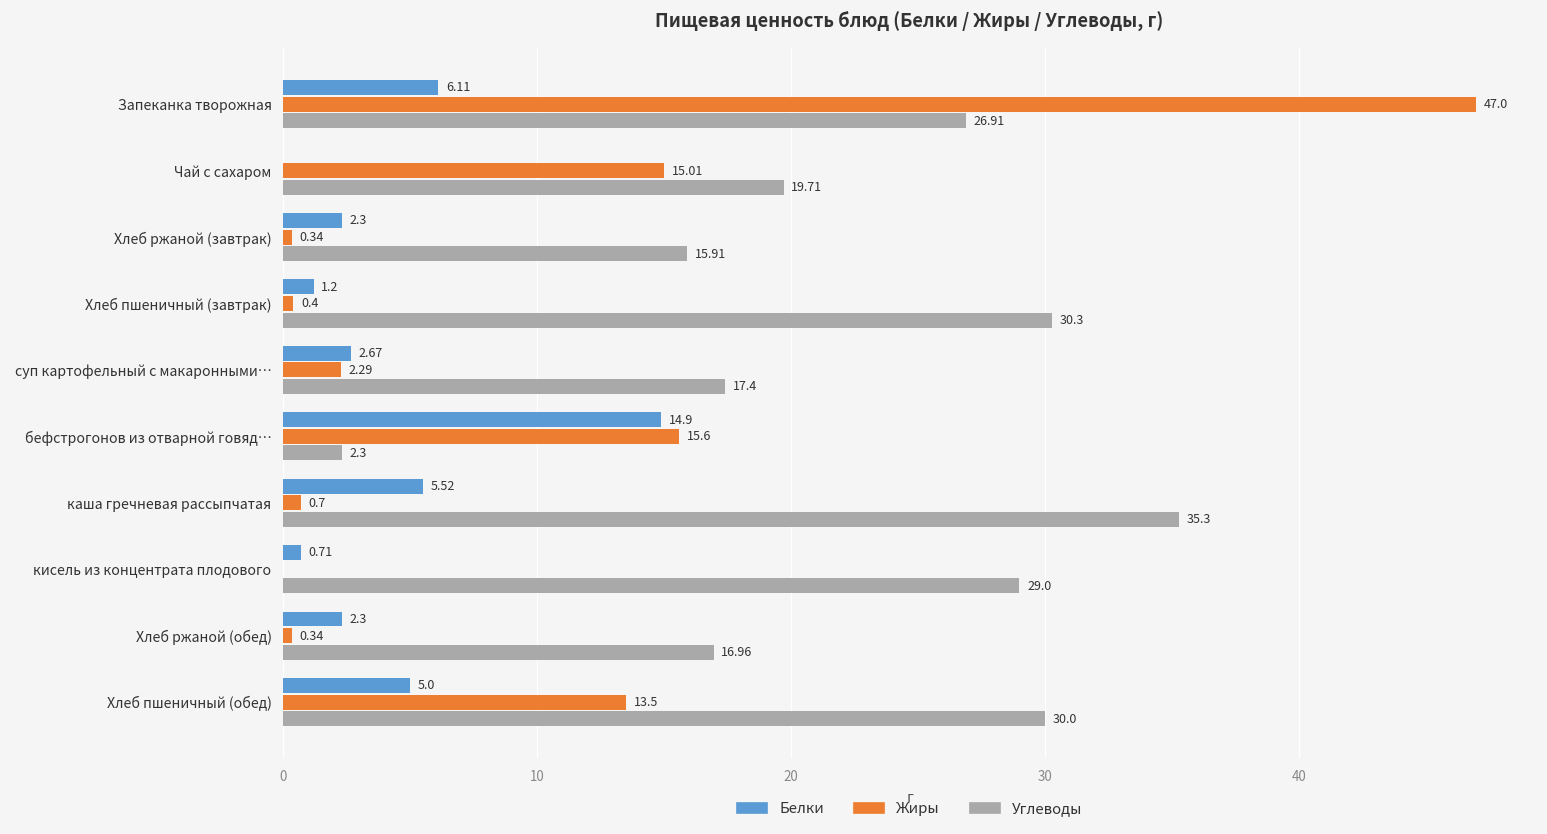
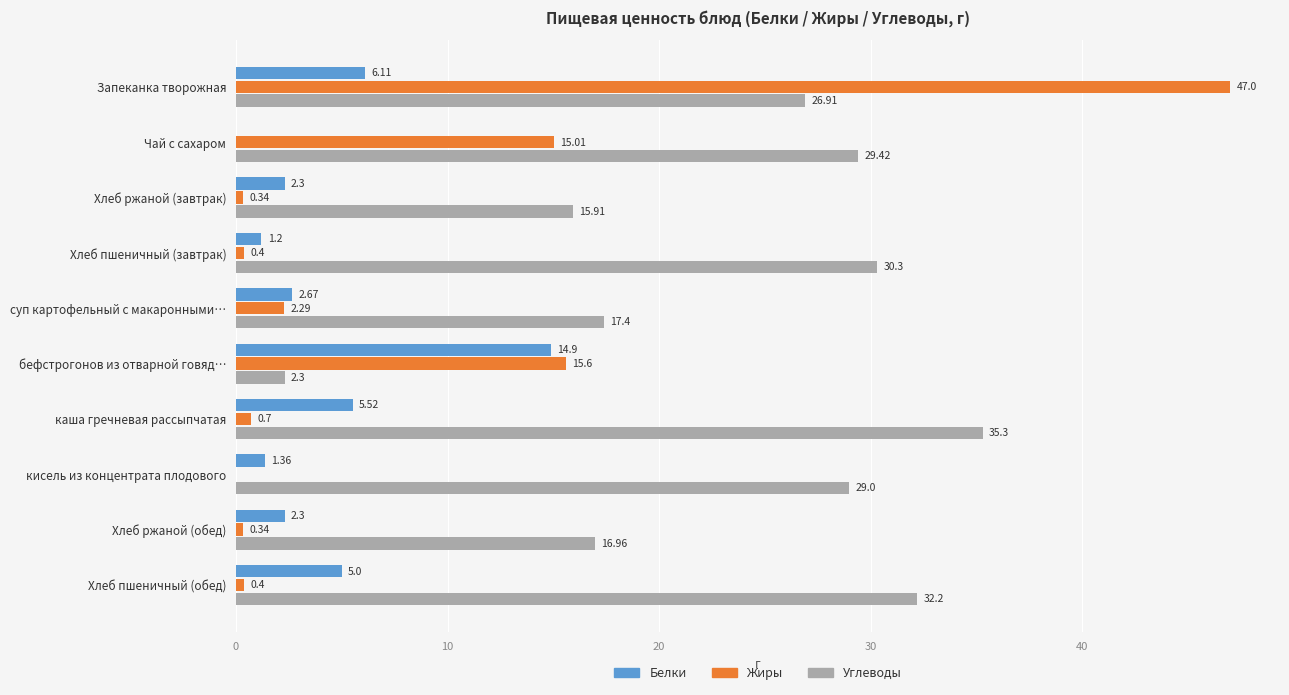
  {
    "Белки": {
      "Запеканка творожная": 6.11,
      "Хлеб ржаной (завтрак)": 2.3,
      "Хлеб пшеничный (завтрак)": 1.2,
      "суп картофельный с макаронными…": 2.67,
      "бефстрогонов из отварной говяд…": 14.9,
      "каша гречневая рассыпчатая": 5.52,
-     "кисель из концентрата плодового": 0.71,
+     "кисель из концентрата плодового": 1.36,
      "Хлеб ржаной (обед)": 2.3,
      "Хлеб пшеничный (обед)": 5.0
    },
    "Жиры": {
      "Запеканка творожная": 47.0,
      "Чай с сахаром": 15.01,
      "Хлеб ржаной (завтрак)": 0.34,
      "Хлеб пшеничный (завтрак)": 0.4,
      "суп картофельный с макаронными…": 2.29,
      "бефстрогонов из отварной говяд…": 15.6,
      "каша гречневая рассыпчатая": 0.7,
      "Хлеб ржаной (обед)": 0.34,
-     "Хлеб пшеничный (обед)": 13.5
+     "Хлеб пшеничный (обед)": 0.4
    },
    "Углеводы": {
      "Запеканка творожная": 26.91,
-     "Чай с сахаром": 19.71,
+     "Чай с сахаром": 29.42,
      "Хлеб ржаной (завтрак)": 15.91,
      "Хлеб пшеничный (завтрак)": 30.3,
      "суп картофельный с макаронными…": 17.4,
      "бефстрогонов из отварной говяд…": 2.3,
      "каша гречневая рассыпчатая": 35.3,
      "кисель из концентрата плодового": 29.0,
      "Хлеб ржаной (обед)": 16.96,
-     "Хлеб пшеничный (обед)": 30.0
+     "Хлеб пшеничный (обед)": 32.2
    }
  }
